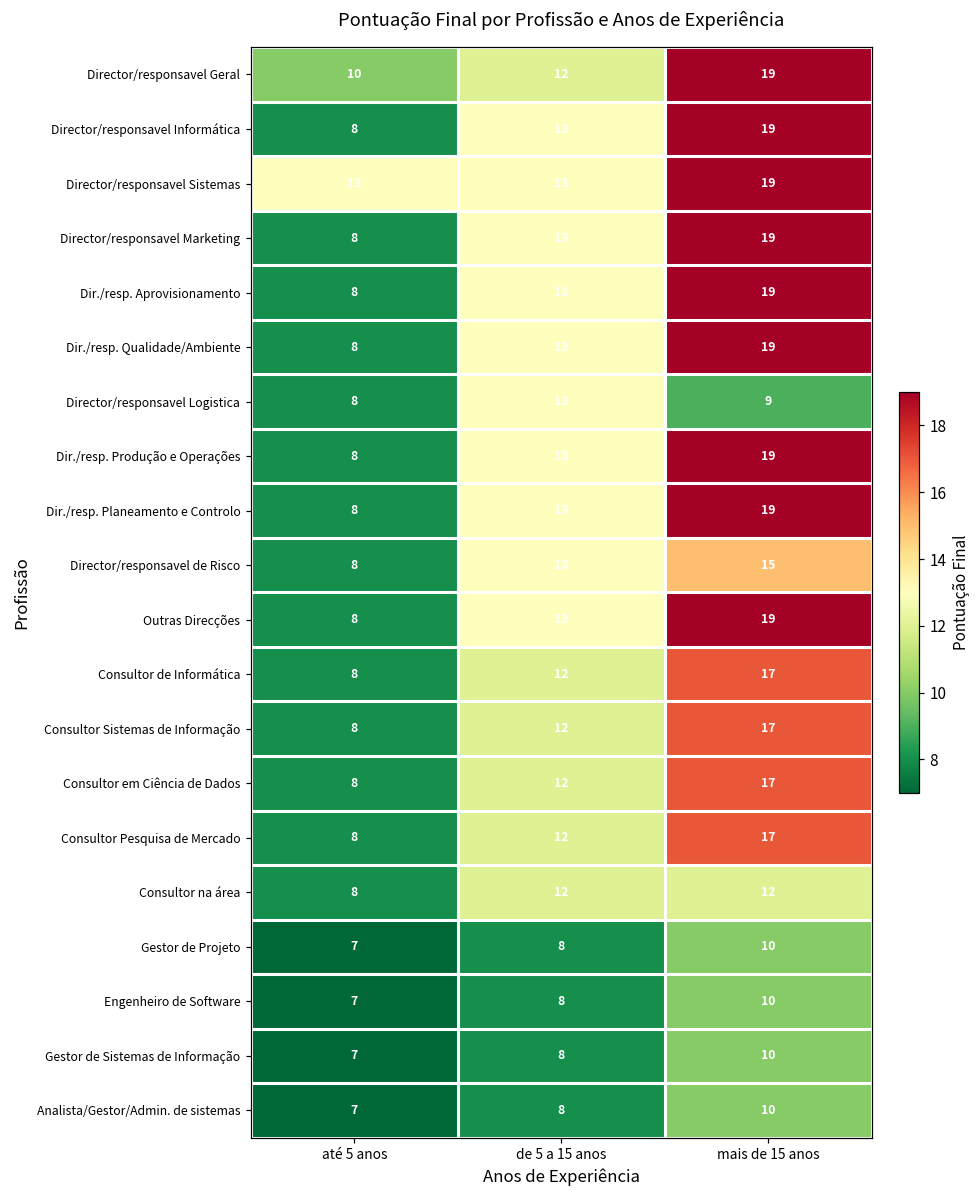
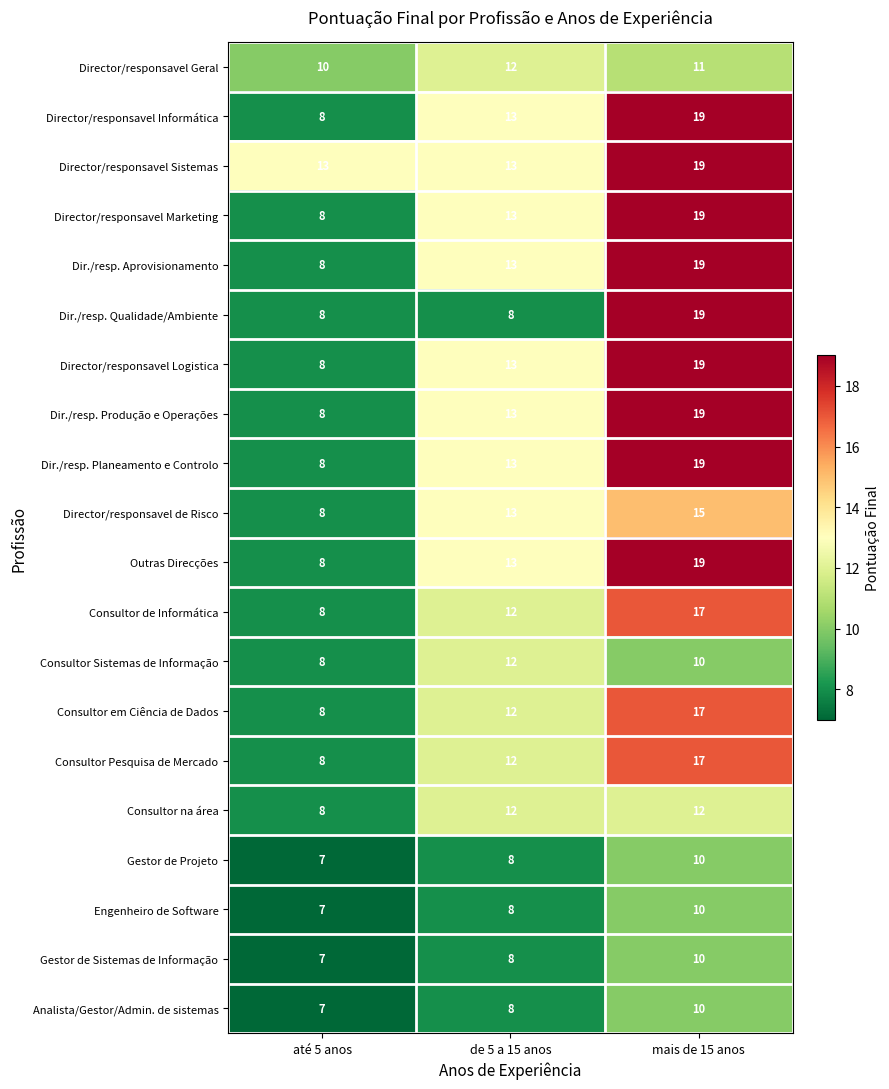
  {
    "Director/responsavel Geral": {
      "até 5 anos": 10,
      "de 5 a 15 anos": 12,
-     "mais de 15 anos": 19
+     "mais de 15 anos": 11
    },
    "Director/responsavel Informática": {
      "até 5 anos": 8,
      "de 5 a 15 anos": 13,
      "mais de 15 anos": 19
    },
    "Director/responsavel Sistemas": {
      "até 5 anos": 13,
      "de 5 a 15 anos": 13,
      "mais de 15 anos": 19
    },
    "Director/responsavel Marketing": {
      "até 5 anos": 8,
      "de 5 a 15 anos": 13,
      "mais de 15 anos": 19
    },
    "Dir./resp. Aprovisionamento": {
      "até 5 anos": 8,
      "de 5 a 15 anos": 13,
      "mais de 15 anos": 19
    },
    "Dir./resp. Qualidade/Ambiente": {
      "até 5 anos": 8,
-     "de 5 a 15 anos": 13,
+     "de 5 a 15 anos": 8,
      "mais de 15 anos": 19
    },
    "Director/responsavel Logistica": {
      "até 5 anos": 8,
      "de 5 a 15 anos": 13,
-     "mais de 15 anos": 9
+     "mais de 15 anos": 19
    },
    "Dir./resp. Produção e Operações": {
      "até 5 anos": 8,
      "de 5 a 15 anos": 13,
      "mais de 15 anos": 19
    },
    "Dir./resp. Planeamento e Controlo": {
      "até 5 anos": 8,
      "de 5 a 15 anos": 13,
      "mais de 15 anos": 19
    },
    "Director/responsavel de Risco": {
      "até 5 anos": 8,
      "de 5 a 15 anos": 13,
      "mais de 15 anos": 15
    },
    "Outras Direcções": {
      "até 5 anos": 8,
      "de 5 a 15 anos": 13,
      "mais de 15 anos": 19
    },
    "Consultor de Informática": {
      "até 5 anos": 8,
      "de 5 a 15 anos": 12,
      "mais de 15 anos": 17
    },
    "Consultor Sistemas de Informação": {
      "até 5 anos": 8,
      "de 5 a 15 anos": 12,
-     "mais de 15 anos": 17
+     "mais de 15 anos": 10
    },
    "Consultor em Ciência de Dados": {
      "até 5 anos": 8,
      "de 5 a 15 anos": 12,
      "mais de 15 anos": 17
    },
    "Consultor Pesquisa de Mercado": {
      "até 5 anos": 8,
      "de 5 a 15 anos": 12,
      "mais de 15 anos": 17
    },
    "Consultor na área": {
      "até 5 anos": 8,
      "de 5 a 15 anos": 12,
      "mais de 15 anos": 12
    },
    "Gestor de Projeto": {
      "até 5 anos": 7,
      "de 5 a 15 anos": 8,
      "mais de 15 anos": 10
    },
    "Engenheiro de Software": {
      "até 5 anos": 7,
      "de 5 a 15 anos": 8,
      "mais de 15 anos": 10
    },
    "Gestor de Sistemas de Informação": {
      "até 5 anos": 7,
      "de 5 a 15 anos": 8,
      "mais de 15 anos": 10
    },
    "Analista/Gestor/Admin. de sistemas": {
      "até 5 anos": 7,
      "de 5 a 15 anos": 8,
      "mais de 15 anos": 10
    }
  }
